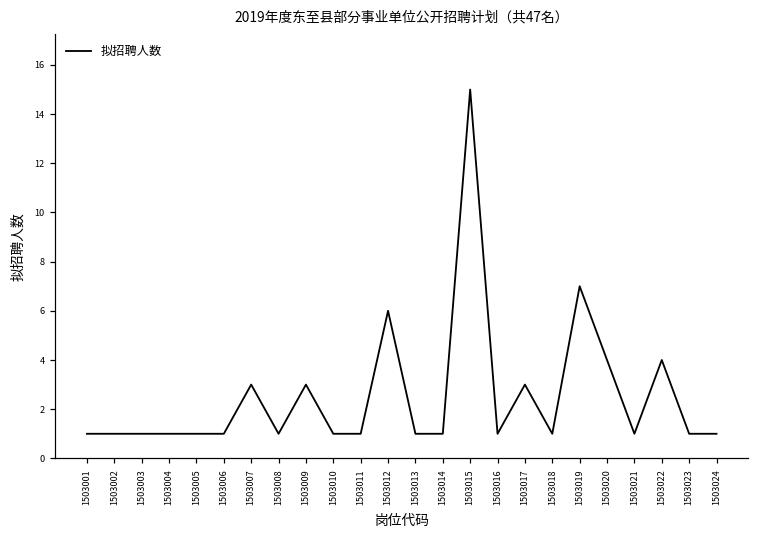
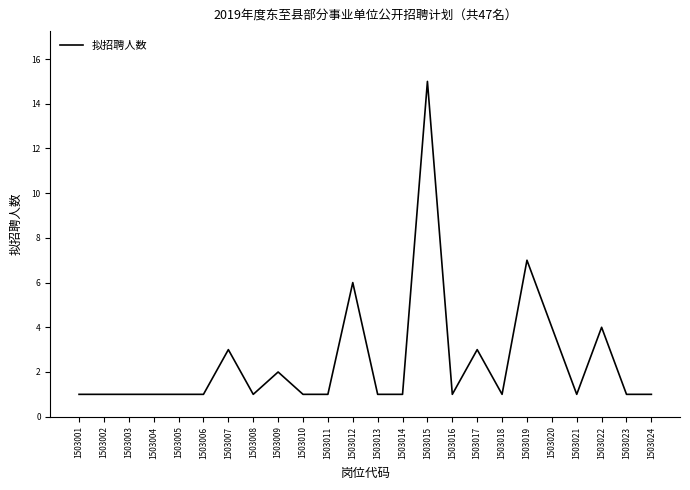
  {
    "1503001": 1,
    "1503002": 1,
    "1503003": 1,
    "1503004": 1,
    "1503005": 1,
    "1503006": 1,
    "1503007": 3,
    "1503008": 1,
-   "1503009": 3,
+   "1503009": 2,
    "1503010": 1,
    "1503011": 1,
    "1503012": 6,
    "1503013": 1,
    "1503014": 1,
    "1503015": 15,
    "1503016": 1,
    "1503017": 3,
    "1503018": 1,
    "1503019": 7,
    "1503020": 4,
    "1503021": 1,
    "1503022": 4,
    "1503023": 1,
    "1503024": 1
  }
